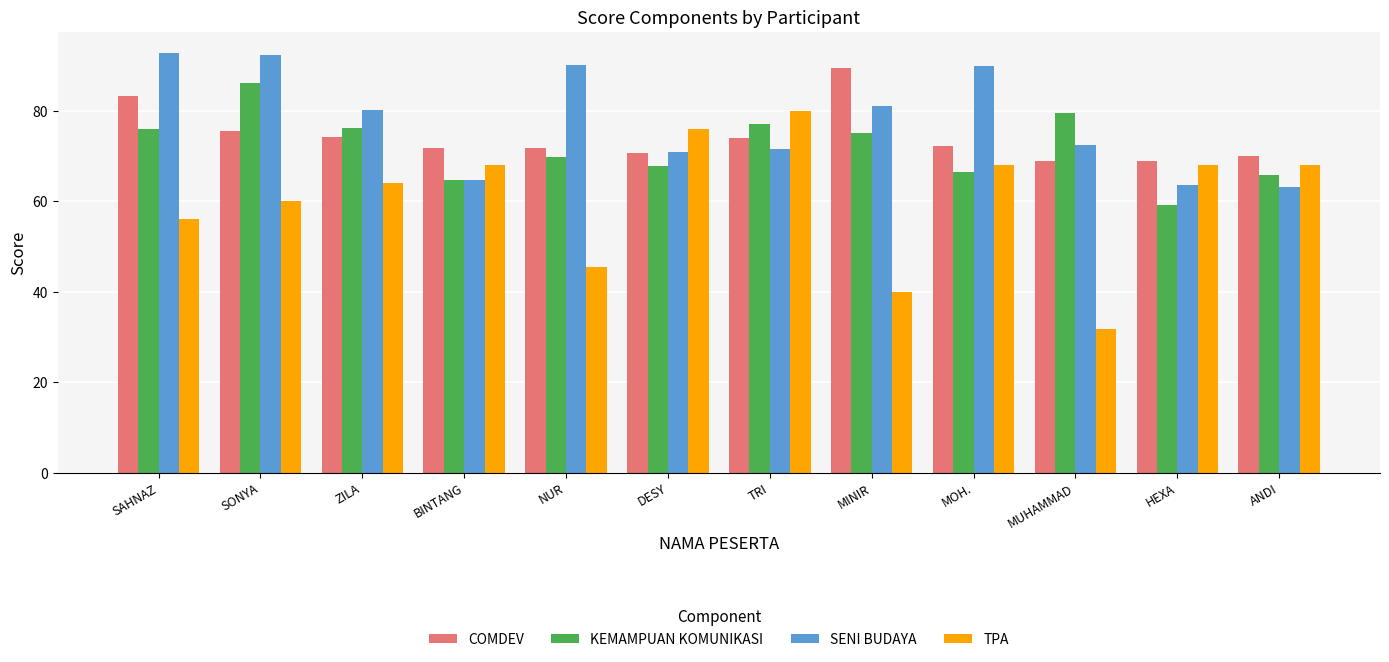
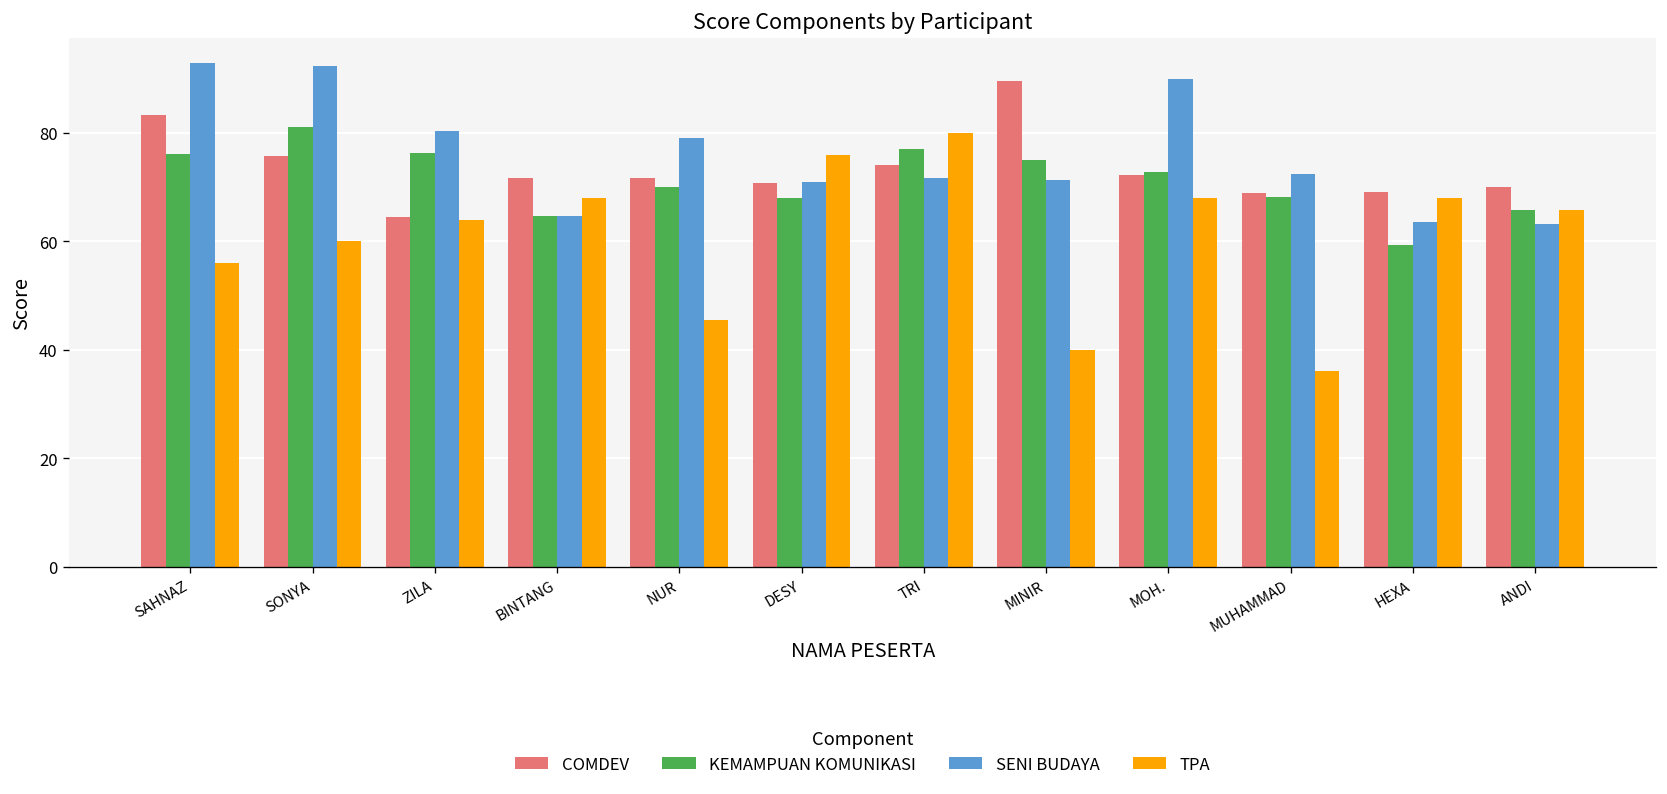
  {
    "COMDEV": {
      "SAHNAZ": 83,
      "SONYA": 76,
-     "ZILA": 74,
+     "ZILA": 64,
      "BINTANG": 72,
      "NUR": 72,
      "DESY": 71,
      "TRI": 74,
      "MINIR": 89,
      "MOH.": 72,
      "MUHAMMAD": 69,
      "HEXA": 69,
      "ANDI": 70
    },
    "KEMAMPUAN KOMUNIKASI": {
      "SAHNAZ": 76,
-     "SONYA": 86,
+     "SONYA": 81,
      "ZILA": 76,
      "BINTANG": 65,
      "NUR": 70,
      "DESY": 68,
      "TRI": 77,
      "MINIR": 75,
-     "MOH.": 66,
-     "MUHAMMAD": 80,
+     "MOH.": 73,
+     "MUHAMMAD": 68,
      "HEXA": 59,
      "ANDI": 66
    },
    "SENI BUDAYA": {
      "SAHNAZ": 93,
      "SONYA": 92,
      "ZILA": 80,
      "BINTANG": 65,
-     "NUR": 90,
+     "NUR": 79,
      "DESY": 71,
      "TRI": 72,
-     "MINIR": 81,
+     "MINIR": 71,
      "MOH.": 90,
      "MUHAMMAD": 72,
      "HEXA": 64,
      "ANDI": 63
    },
    "TPA": {
      "SAHNAZ": 56,
      "SONYA": 60,
      "ZILA": 64,
      "BINTANG": 68,
      "NUR": 45,
      "DESY": 76,
      "TRI": 80,
      "MINIR": 40,
      "MOH.": 68,
-     "MUHAMMAD": 32,
+     "MUHAMMAD": 36,
      "HEXA": 68,
-     "ANDI": 68
+     "ANDI": 66
    }
  }
